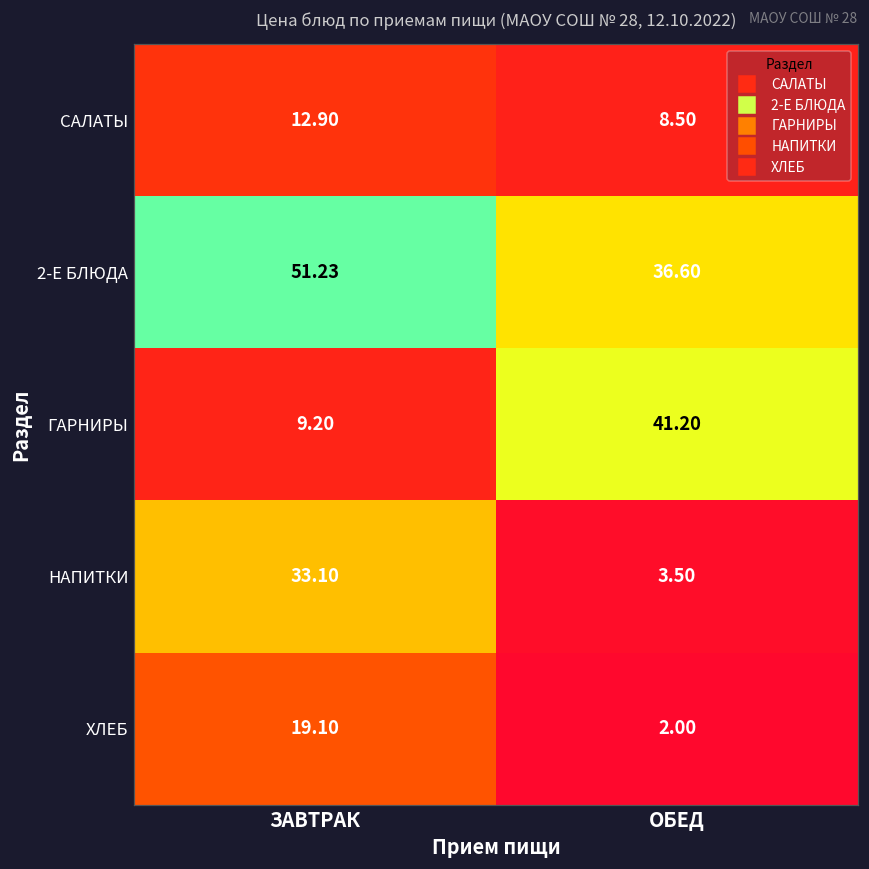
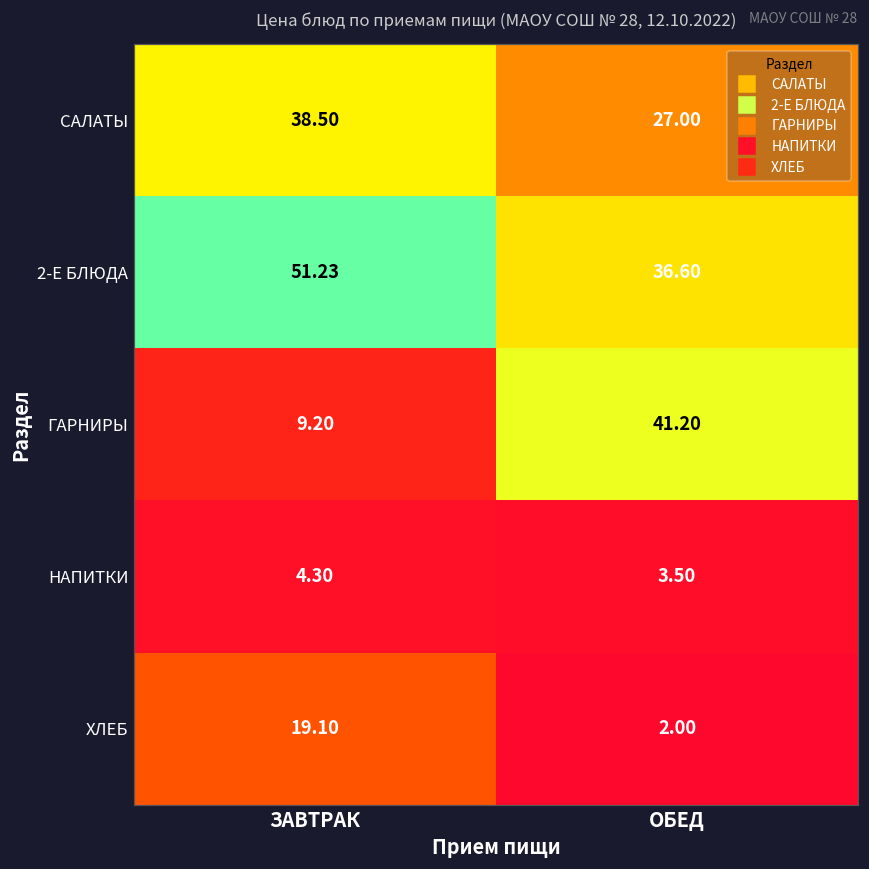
  {
    "САЛАТЫ": {
-     "ЗАВТРАК": 12.90,
-     "ОБЕД": 8.50
+     "ЗАВТРАК": 38.50,
+     "ОБЕД": 27.00
    },
    "2-Е БЛЮДА": {
      "ЗАВТРАК": 51.23,
      "ОБЕД": 36.60
    },
    "ГАРНИРЫ": {
      "ЗАВТРАК": 9.20,
      "ОБЕД": 41.20
    },
    "НАПИТКИ": {
-     "ЗАВТРАК": 33.10,
+     "ЗАВТРАК": 4.30,
      "ОБЕД": 3.50
    },
    "ХЛЕБ": {
      "ЗАВТРАК": 19.10,
      "ОБЕД": 2.00
    }
  }
